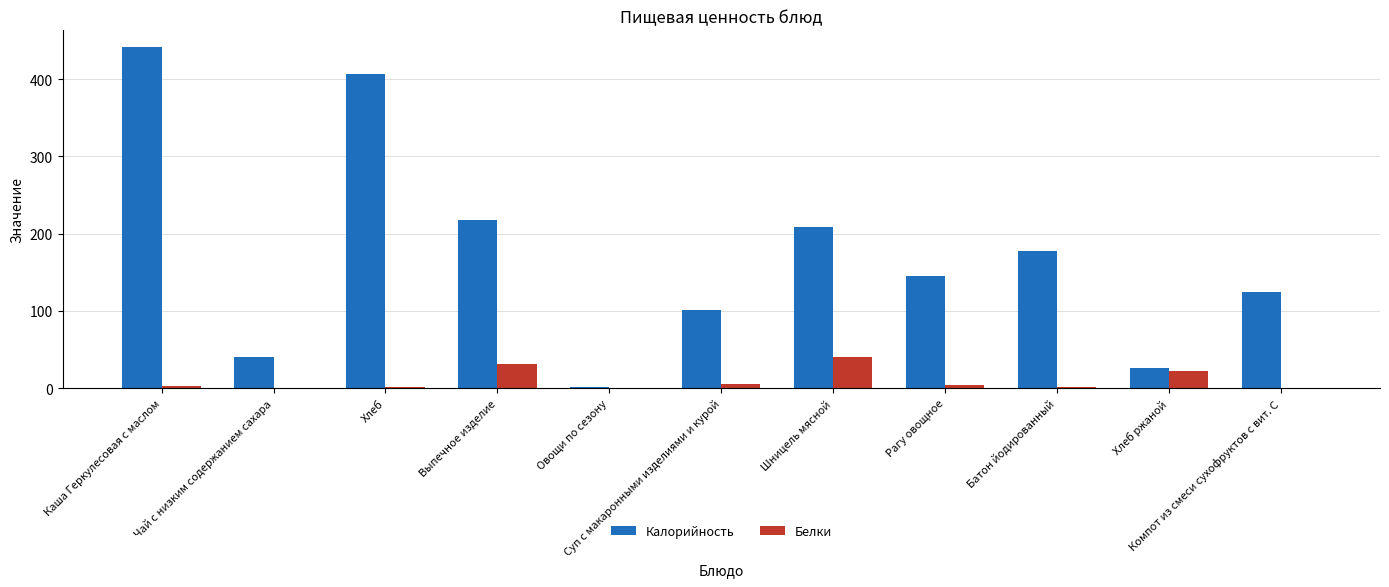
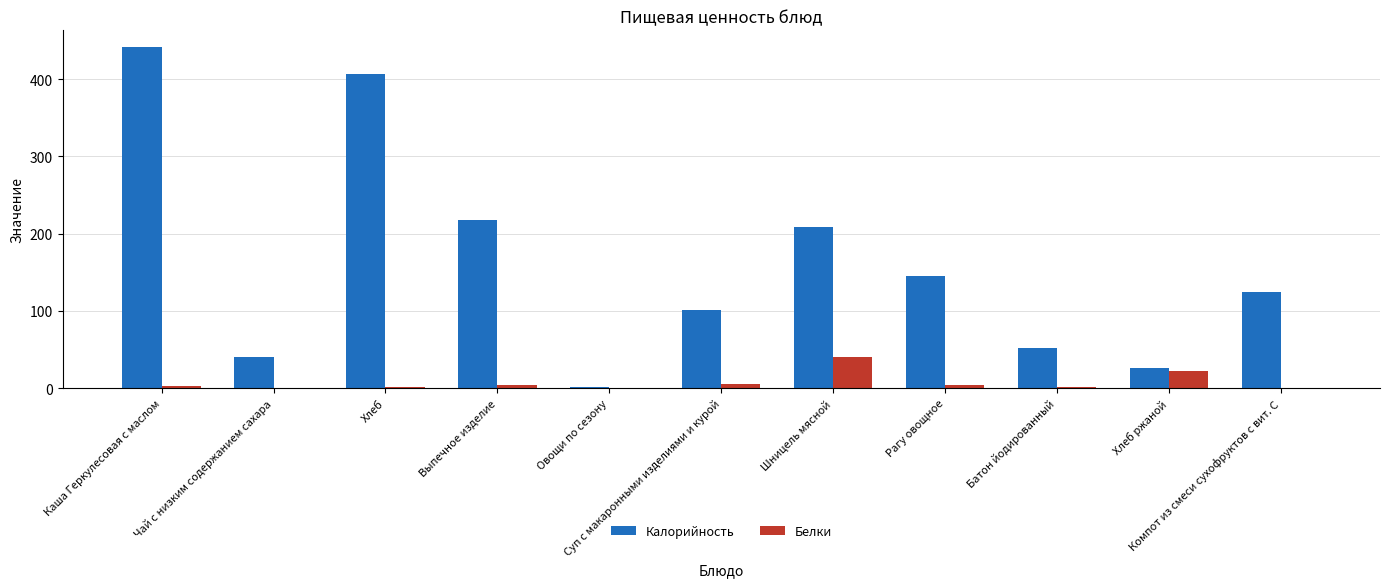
  {
    "Калорийность": {
      "Каша Геркулесовая с маслом": 440,
      "Чай с низким содержанием сахара": 40,
      "Хлеб": 410,
      "Выпечное изделие": 220,
      "Суп с макаронными изделиями и курой": 100,
      "Шницель мясной": 210,
      "Рагу овощное": 150,
-     "Батон йодированный": 180,
+     "Батон йодированный": 50,
      "Хлеб ржаной": 30,
      "Компот из смеси сухофруктов с вит. С": 120
    },
    "Белки": {
-     "Выпечное изделие": 30,
+     "Выпечное изделие": 0,
      "Суп с макаронными изделиями и курой": 0,
      "Шницель мясной": 40,
      "Рагу овощное": 0,
      "Хлеб ржаной": 20
    }
  }
